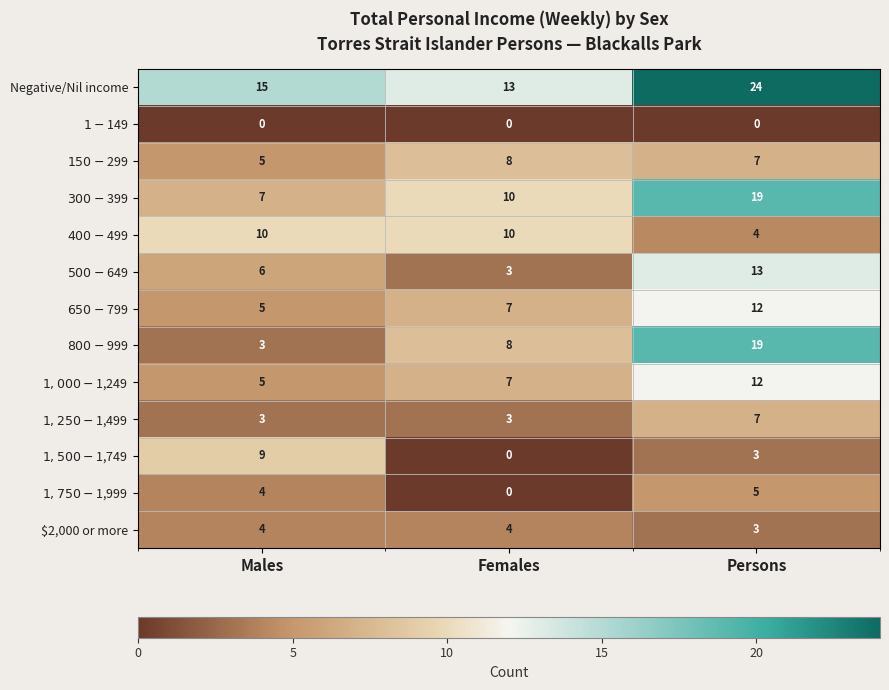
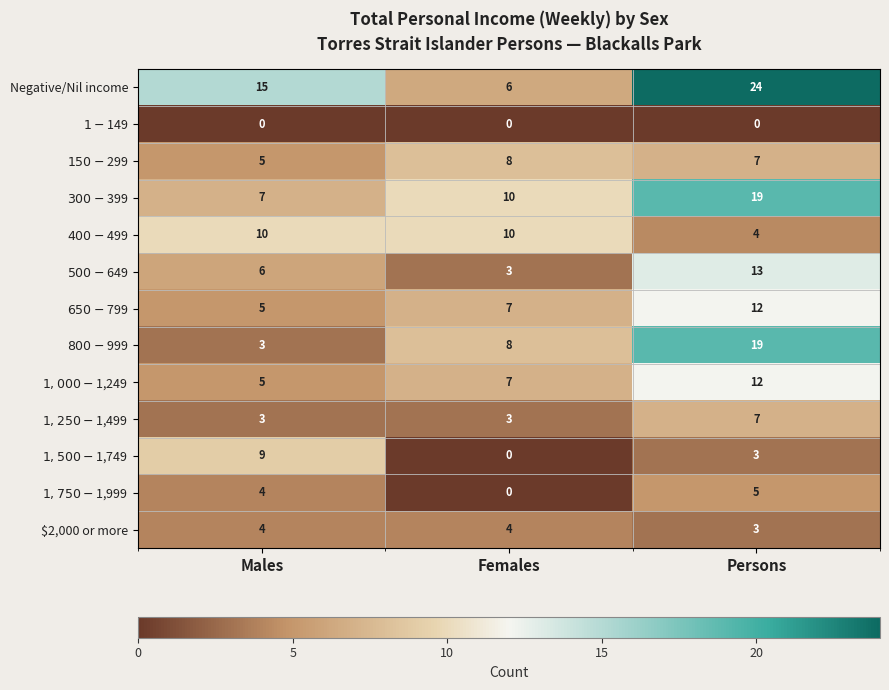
  {
    "Negative/Nil income": {
      "Males": 15,
-     "Females": 13,
+     "Females": 6,
      "Persons": 24
    },
    "$2,000 or more": {
      "Males": 4,
      "Females": 4,
      "Persons": 3
    }
  }
